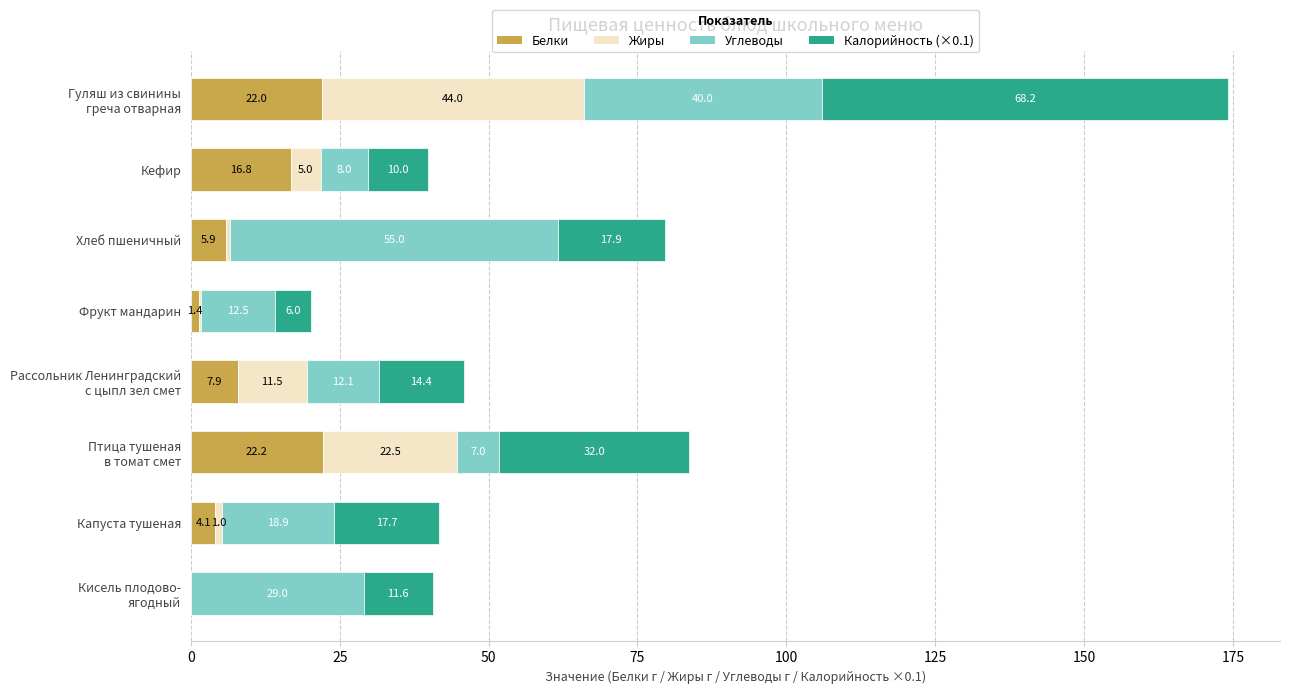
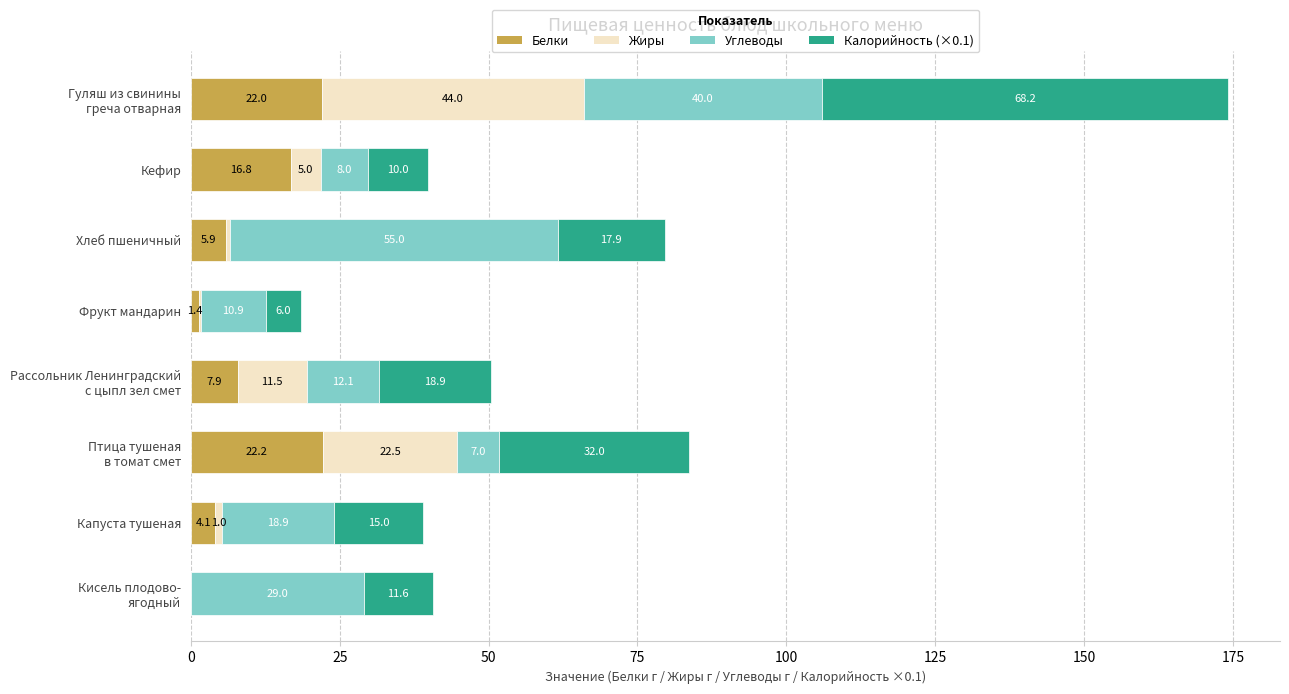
  {
    "Белки": {
      "Гуляш из свинины греча отварная": 22.0,
      "Кефир": 16.8,
      "Хлеб пшеничный": 5.9,
      "Фрукт мандарин": 1.4,
      "Рассольник Ленинградский с цыпл зел смет": 7.9,
      "Птица тушеная в томат смет": 22.2,
      "Капуста тушеная": 4.1
    },
    "Жиры": {
      "Гуляш из свинины греча отварная": 44.0,
      "Кефир": 5.0,
      "Рассольник Ленинградский с цыпл зел смет": 11.5,
      "Птица тушеная в томат смет": 22.5,
      "Капуста тушеная": 1.0
    },
    "Углеводы": {
      "Гуляш из свинины греча отварная": 40.0,
      "Кефир": 8.0,
      "Хлеб пшеничный": 55.0,
-     "Фрукт мандарин": 12.5,
+     "Фрукт мандарин": 10.9,
      "Рассольник Ленинградский с цыпл зел смет": 12.1,
      "Птица тушеная в томат смет": 7.0,
      "Капуста тушеная": 18.9,
      "Кисель плодово- ягодный": 29.0
    },
    "Калорийность (×0.1)": {
      "Гуляш из свинины греча отварная": 68.2,
      "Кефир": 10.0,
      "Хлеб пшеничный": 17.9,
      "Фрукт мандарин": 6.0,
-     "Рассольник Ленинградский с цыпл зел смет": 14.4,
+     "Рассольник Ленинградский с цыпл зел смет": 18.9,
      "Птица тушеная в томат смет": 32.0,
-     "Капуста тушеная": 17.7,
+     "Капуста тушеная": 15.0,
      "Кисель плодово- ягодный": 11.6
    }
  }
